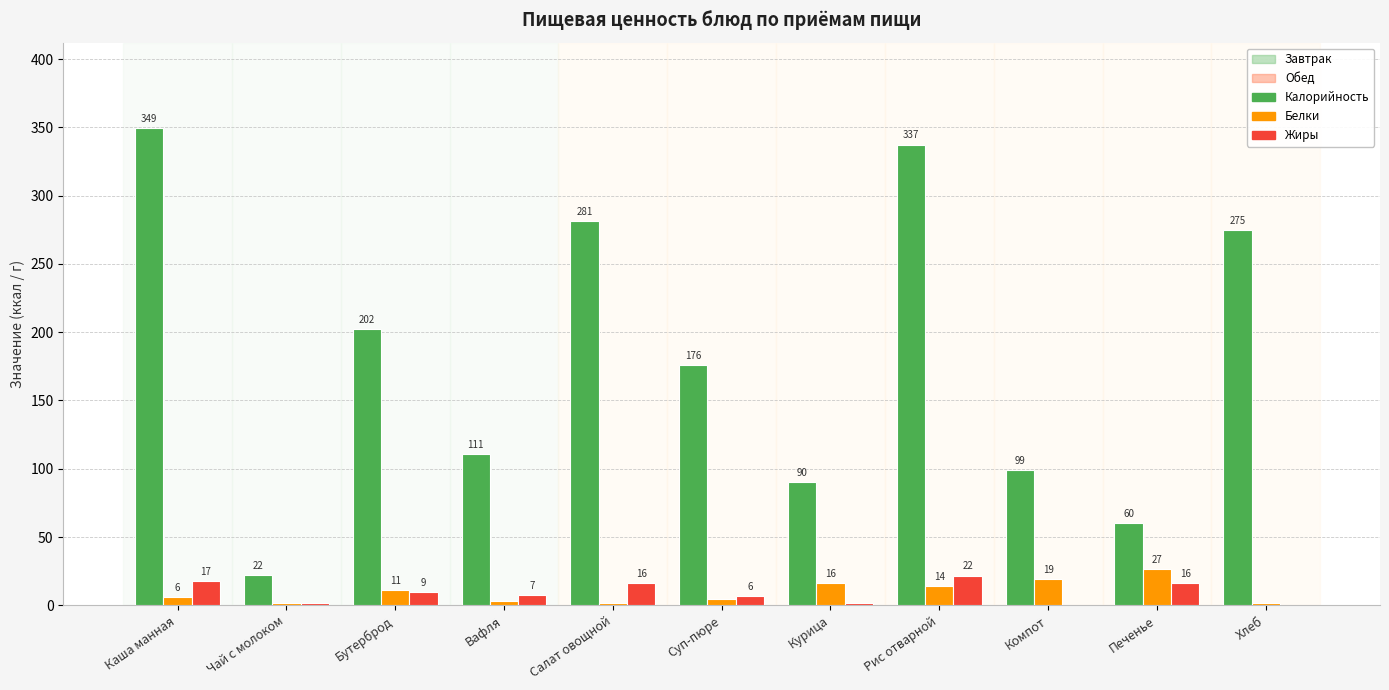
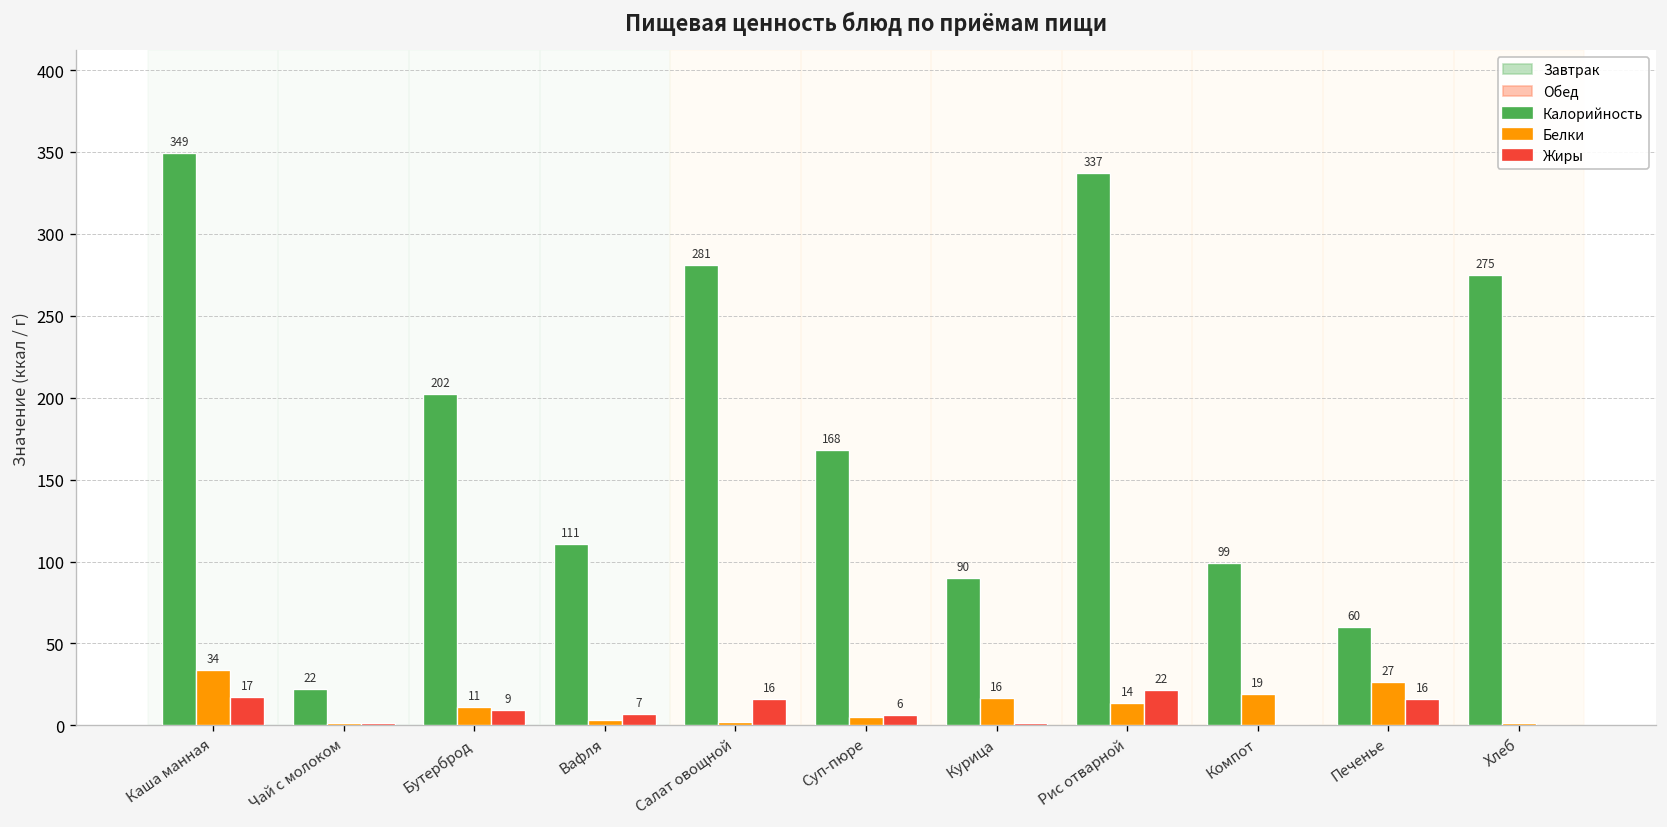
  {
    "Калорийность": {
      "Каша манная": 349,
      "Чай с молоком": 22,
      "Бутерброд": 202,
      "Вафля": 111,
      "Салат овощной": 281,
-     "Суп-пюре": 176,
+     "Суп-пюре": 168,
      "Курица": 90,
      "Рис отварной": 337,
      "Компот": 99,
      "Печенье": 60,
      "Хлеб": 275
    },
    "Белки": {
-     "Каша манная": 6,
+     "Каша манная": 34,
      "Бутерброд": 11,
      "Курица": 16,
      "Рис отварной": 14,
      "Компот": 19,
      "Печенье": 27
    },
    "Жиры": {
      "Каша манная": 17,
      "Бутерброд": 9,
      "Вафля": 7,
      "Салат овощной": 16,
      "Суп-пюре": 6,
      "Рис отварной": 22,
      "Печенье": 16
    }
  }
